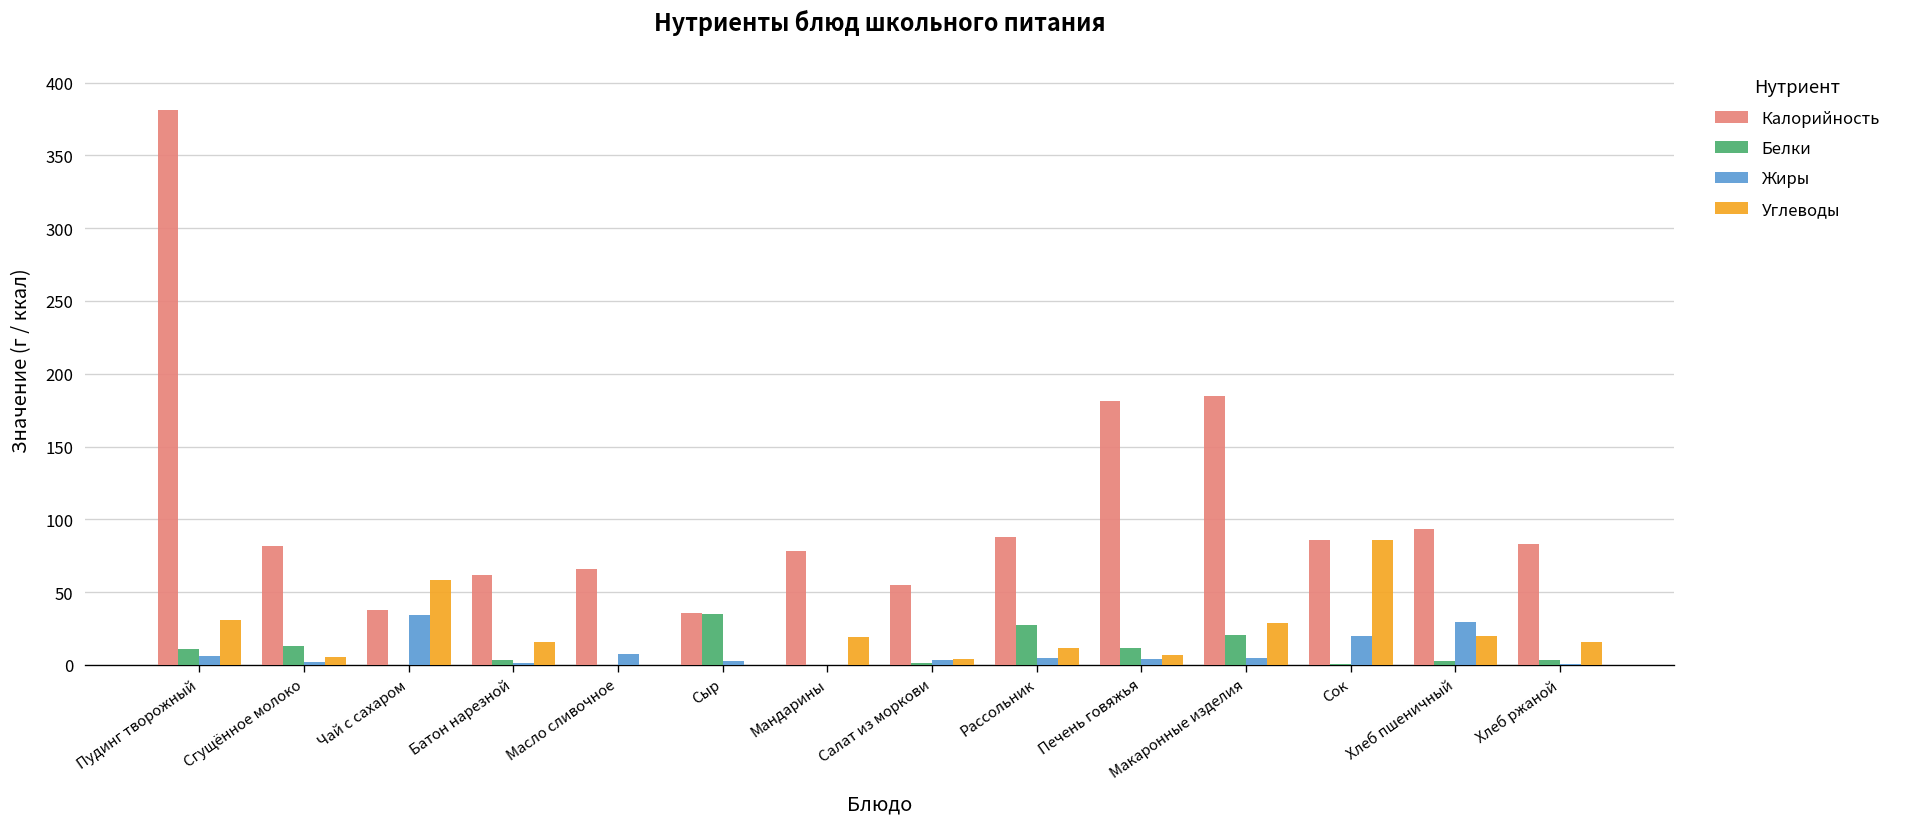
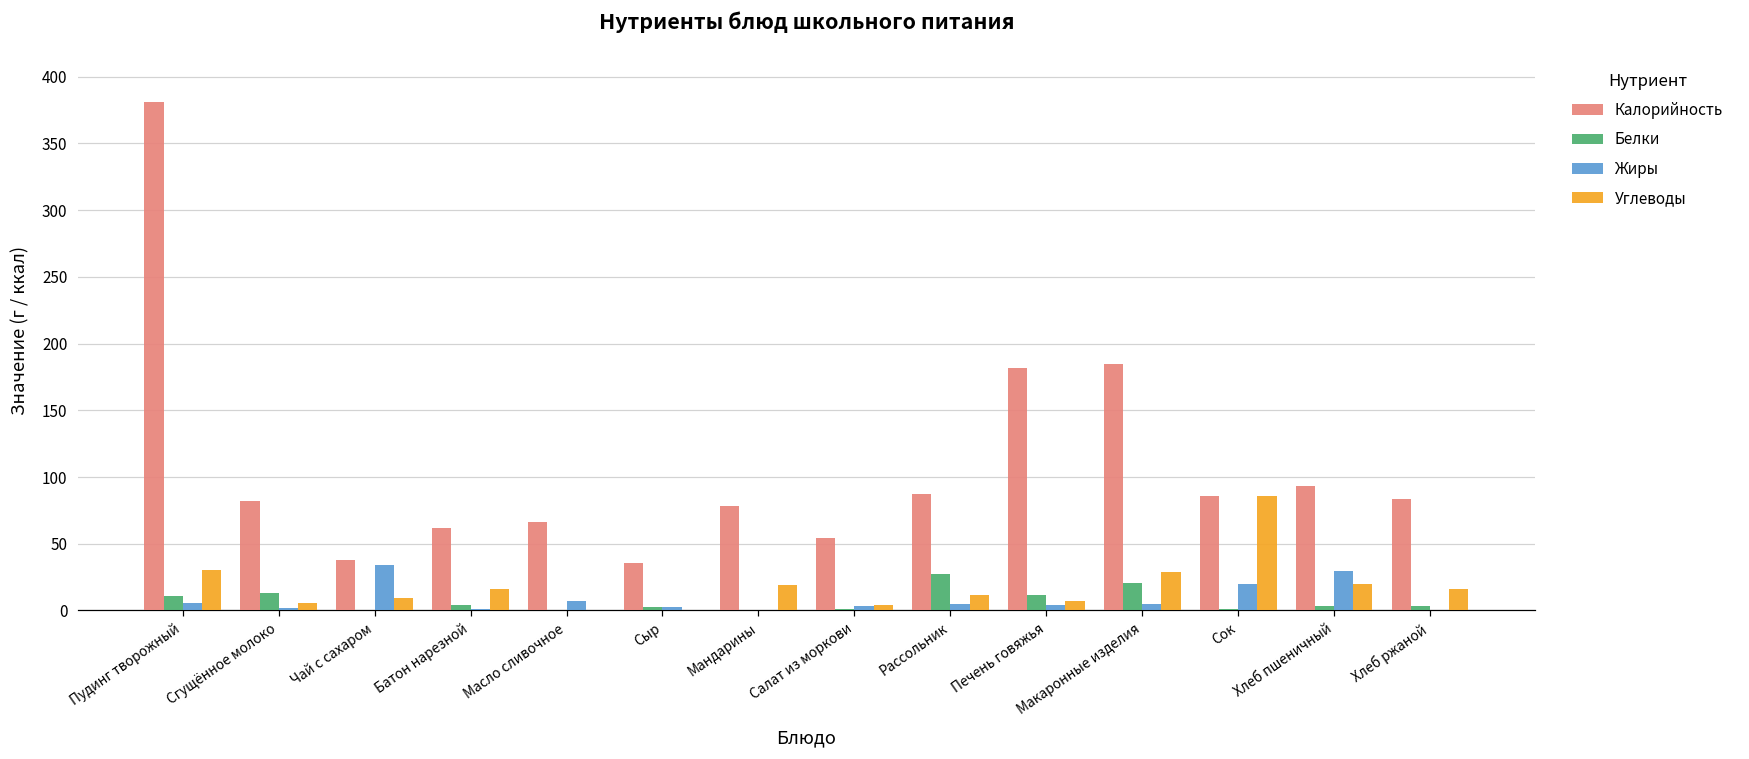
  {
    "Калорийность": {
      "Пудинг творожный": 381,
      "Сгущённое молоко": 82,
      "Чай с сахаром": 38,
      "Батон нарезной": 62,
      "Масло сливочное": 66,
      "Сыр": 36,
      "Мандарины": 78,
      "Салат из моркови": 55,
      "Рассольник": 88,
      "Печень говяжья": 182,
      "Макаронные изделия": 185,
      "Сок": 86,
      "Хлеб пшеничный": 94,
      "Хлеб ржаной": 83
    },
    "Белки": {
      "Пудинг творожный": 11,
      "Сгущённое молоко": 13,
      "Батон нарезной": 4,
-     "Сыр": 35,
+     "Сыр": 2,
      "Рассольник": 27,
      "Печень говяжья": 12,
      "Макаронные изделия": 21,
      "Хлеб пшеничный": 3,
      "Хлеб ржаной": 3
    },
    "Жиры": {
      "Пудинг творожный": 6,
      "Сгущённое молоко": 2,
      "Чай с сахаром": 34,
      "Масло сливочное": 7,
      "Сыр": 3,
      "Салат из моркови": 4,
      "Рассольник": 5,
      "Печень говяжья": 4,
      "Макаронные изделия": 5,
      "Сок": 20,
      "Хлеб пшеничный": 30
    },
    "Углеводы": {
      "Пудинг творожный": 31,
      "Сгущённое молоко": 6,
-     "Чай с сахаром": 58,
+     "Чай с сахаром": 9,
      "Батон нарезной": 16,
      "Сыр": 0,
      "Мандарины": 19,
      "Салат из моркови": 4,
      "Рассольник": 12,
      "Печень говяжья": 7,
      "Макаронные изделия": 29,
      "Сок": 86,
      "Хлеб пшеничный": 20,
      "Хлеб ржаной": 16
    }
  }
